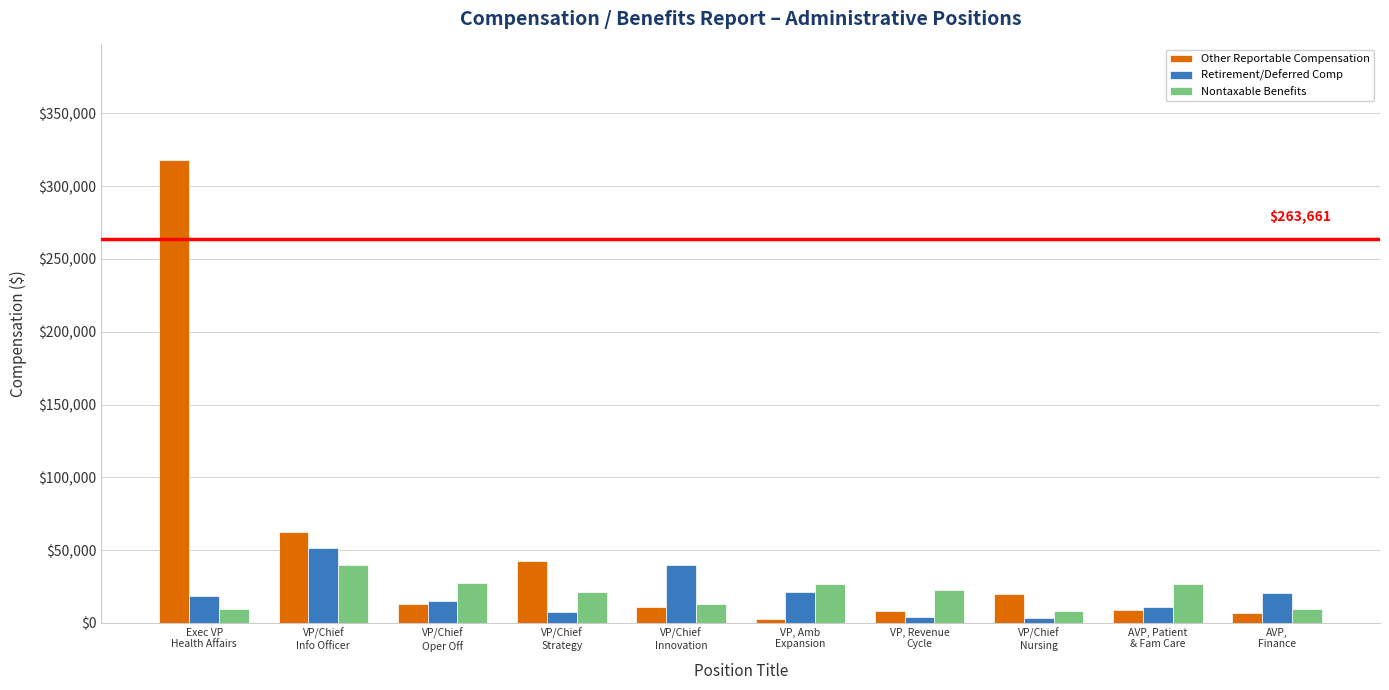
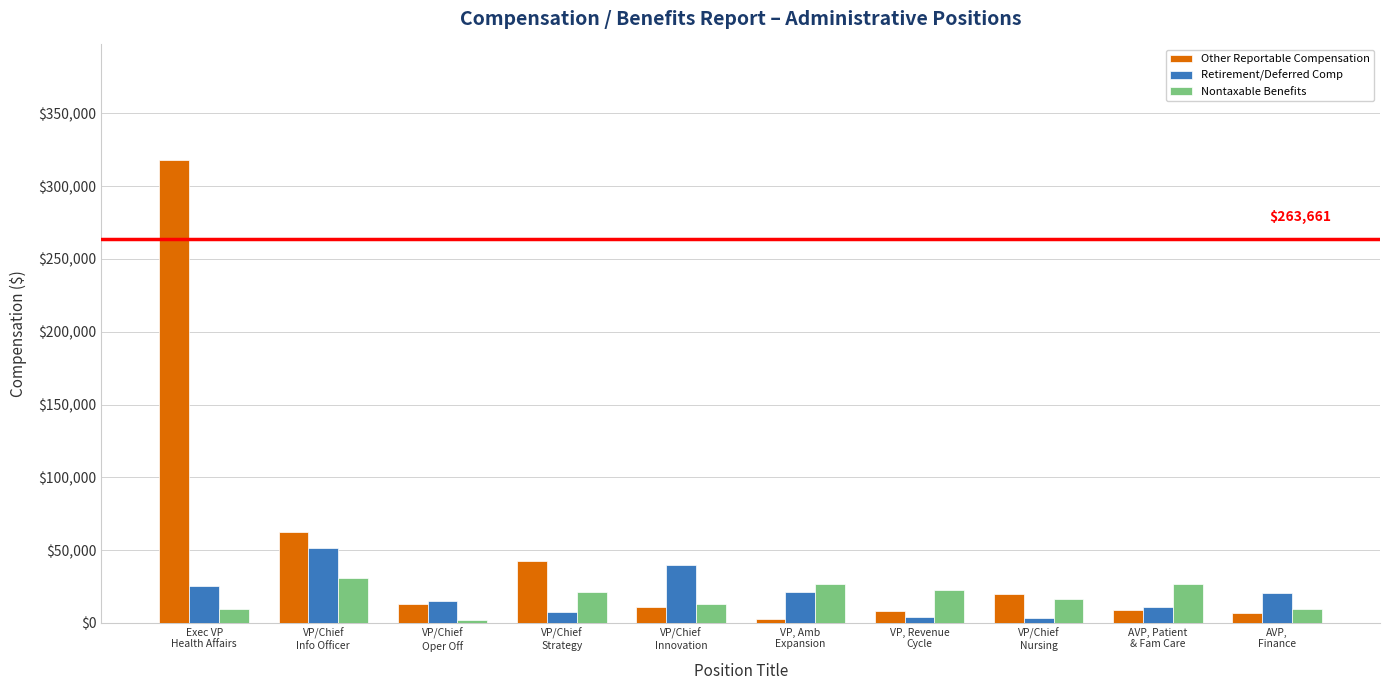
  {
    "Other Reportable Compensation": {
      "Exec VP Health Affairs": "$318,000",
      "VP/Chief Info Officer": "$63,000",
      "VP/Chief Oper Off": "$13,000",
      "VP/Chief Strategy": "$42,000",
      "VP/Chief Innovation": "$11,000",
      "VP, Amb Expansion": "$3,000",
      "VP, Revenue Cycle": "$8,000",
      "VP/Chief Nursing": "$20,000",
      "AVP, Patient & Fam Care": "$9,000",
      "AVP, Finance": "$7,000"
    },
    "Retirement/Deferred Comp": {
-     "Exec VP Health Affairs": "$19,000",
+     "Exec VP Health Affairs": "$26,000",
      "VP/Chief Info Officer": "$52,000",
      "VP/Chief Oper Off": "$15,000",
      "VP/Chief Strategy": "$8,000",
      "VP/Chief Innovation": "$40,000",
      "VP, Amb Expansion": "$21,000",
      "VP, Revenue Cycle": "$4,000",
      "VP/Chief Nursing": "$4,000",
      "AVP, Patient & Fam Care": "$11,000",
      "AVP, Finance": "$20,000"
    },
    "Nontaxable Benefits": {
      "Exec VP Health Affairs": "$9,000",
-     "VP/Chief Info Officer": "$40,000",
-     "VP/Chief Oper Off": "$28,000",
+     "VP/Chief Info Officer": "$31,000",
+     "VP/Chief Oper Off": "$2,000",
      "VP/Chief Strategy": "$21,000",
      "VP/Chief Innovation": "$13,000",
      "VP, Amb Expansion": "$27,000",
      "VP, Revenue Cycle": "$22,000",
-     "VP/Chief Nursing": "$8,000",
+     "VP/Chief Nursing": "$17,000",
      "AVP, Patient & Fam Care": "$27,000",
      "AVP, Finance": "$10,000"
    }
  }
